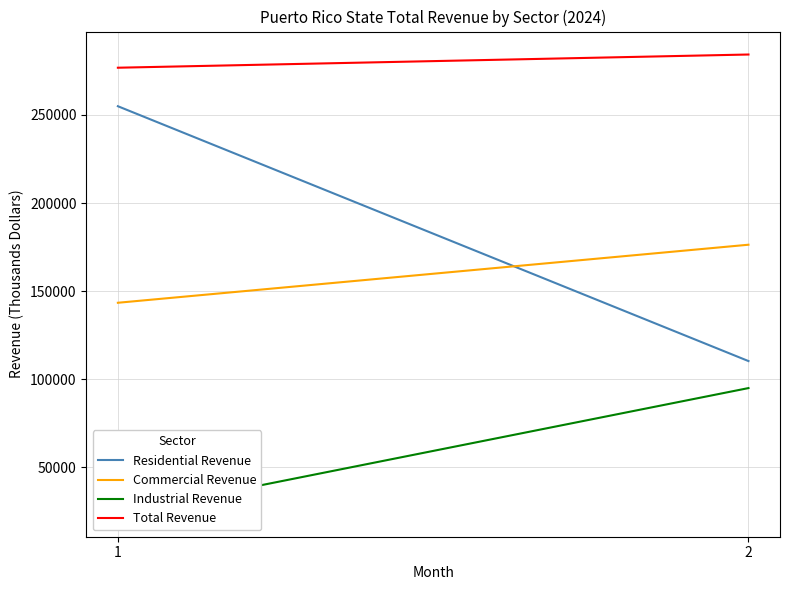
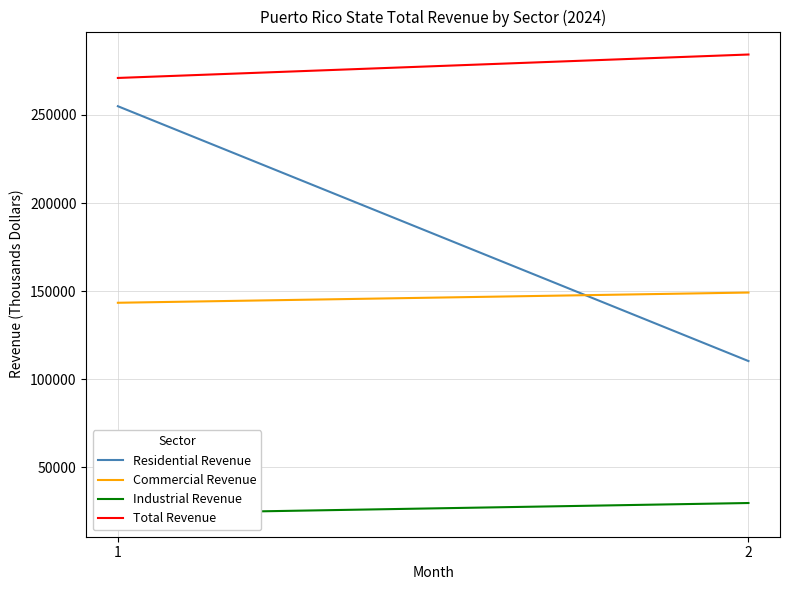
  {
    "Residential Revenue": {
      "1": 255000,
      "2": 110000
    },
    "Commercial Revenue": {
      "1": 143000,
-     "2": 176000
+     "2": 149000
    },
    "Industrial Revenue": {
-     "2": 95000
+     "2": 30000
    },
    "Total Revenue": {
-     "1": 277000,
+     "1": 271000,
      "2": 284000
    }
  }
